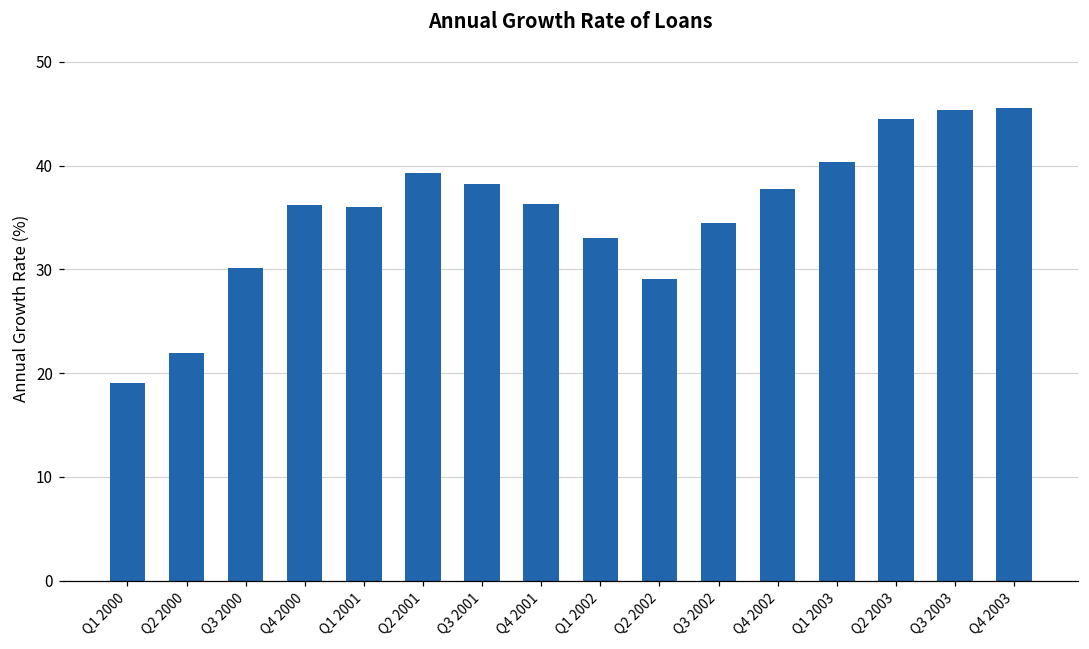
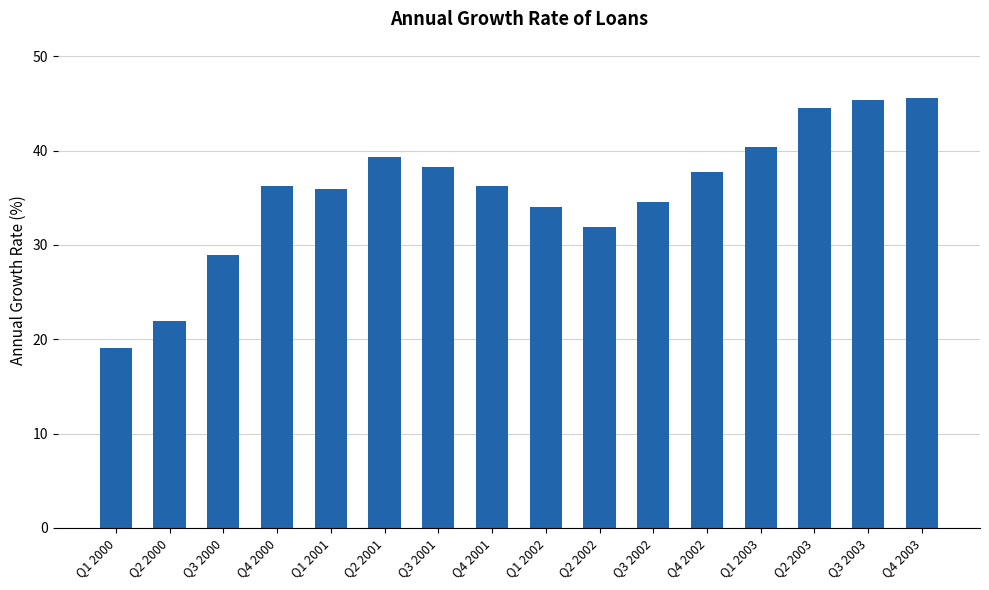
  {
    "Q1 2000": 19,
    "Q2 2000": 22,
-   "Q3 2000": 30,
+   "Q3 2000": 29,
    "Q4 2000": 36,
    "Q1 2001": 36,
    "Q2 2001": 39,
    "Q3 2001": 38,
    "Q4 2001": 36,
-   "Q1 2002": 33,
-   "Q2 2002": 29,
+   "Q1 2002": 34,
+   "Q2 2002": 32,
    "Q3 2002": 35,
    "Q4 2002": 38,
    "Q1 2003": 40,
    "Q2 2003": 44,
    "Q3 2003": 45,
    "Q4 2003": 46
  }
